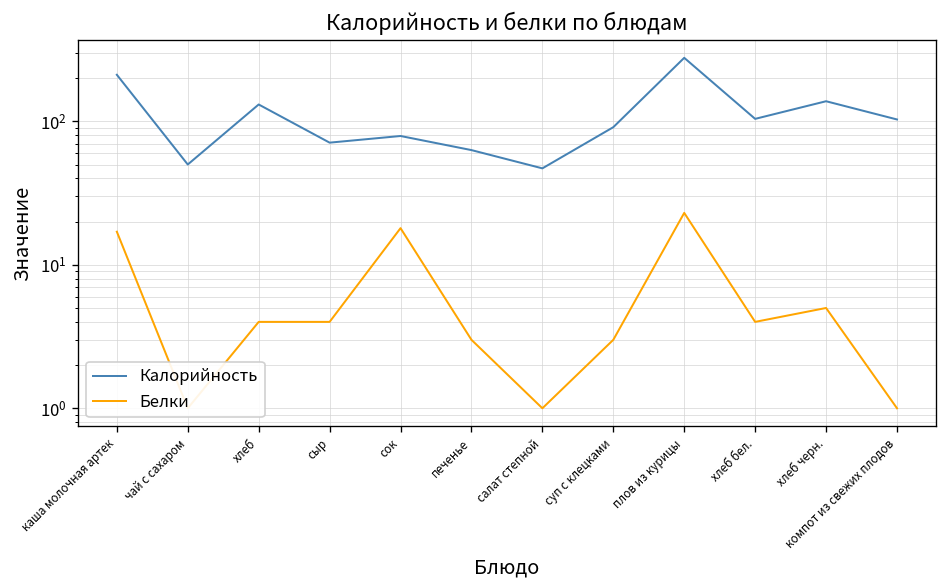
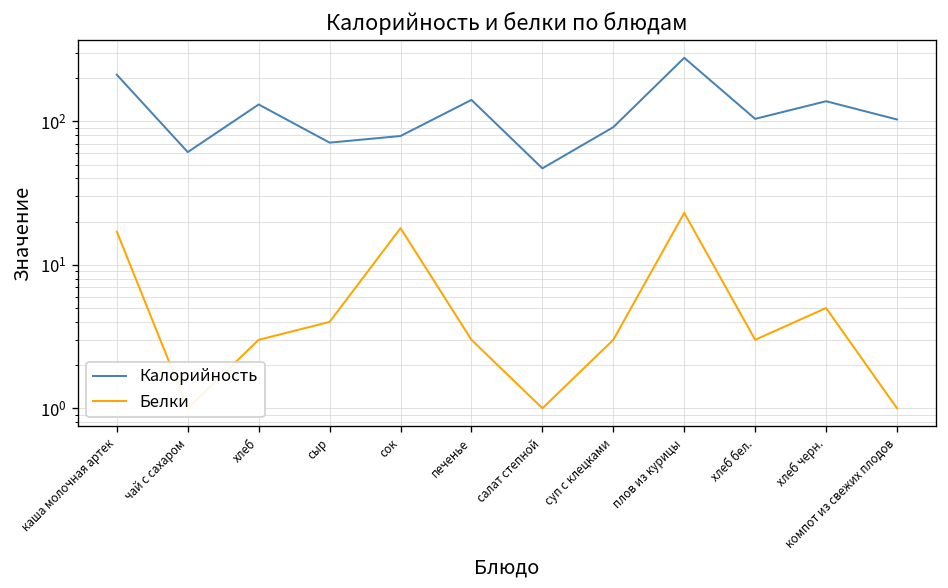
  {
    "Калорийность": {
      "каша молочная артек": 210,
-     "чай с сахаром": 50,
+     "чай с сахаром": 60,
      "хлеб": 130,
      "сыр": 70,
      "сок": 80,
-     "печенье": 60,
+     "печенье": 140,
      "салат степной": 47,
      "суп с клецками": 90,
      "плов из курицы": 280,
      "хлеб бел.": 100,
      "хлеб черн.": 140,
      "компот из свежих плодов": 100
    },
    "Белки": {
      "каша молочная артек": 17,
-     "хлеб": 4,
+     "хлеб": 3,
      "сыр": 4,
      "сок": 18,
      "печенье": 3,
      "салат степной": 1,
      "суп с клецками": 3,
      "плов из курицы": 23,
-     "хлеб бел.": 4,
+     "хлеб бел.": 3,
      "хлеб черн.": 5,
      "компот из свежих плодов": 1
    }
  }
